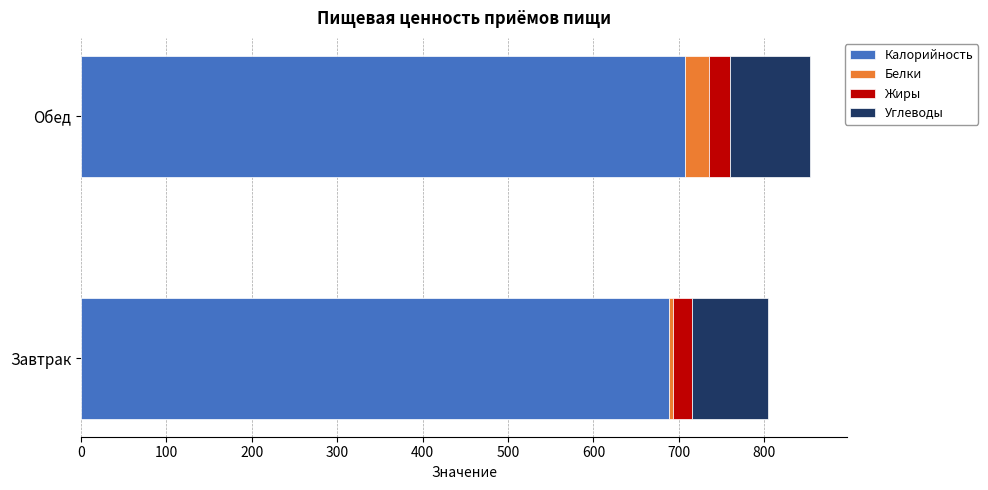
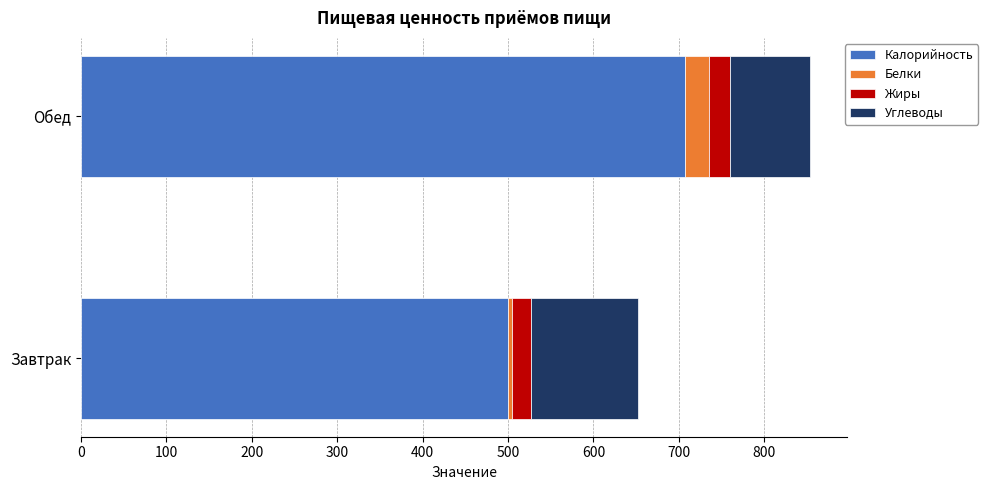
  {
    "Калорийность": {
      "Обед": 710,
-     "Завтрак": 690
+     "Завтрак": 500
    },
    "Белки": {
      "Обед": 30,
      "Завтрак": 10
    },
    "Жиры": {
      "Обед": 30,
      "Завтрак": 20
    },
    "Углеводы": {
      "Обед": 90,
-     "Завтрак": 90
+     "Завтрак": 130
    }
  }
